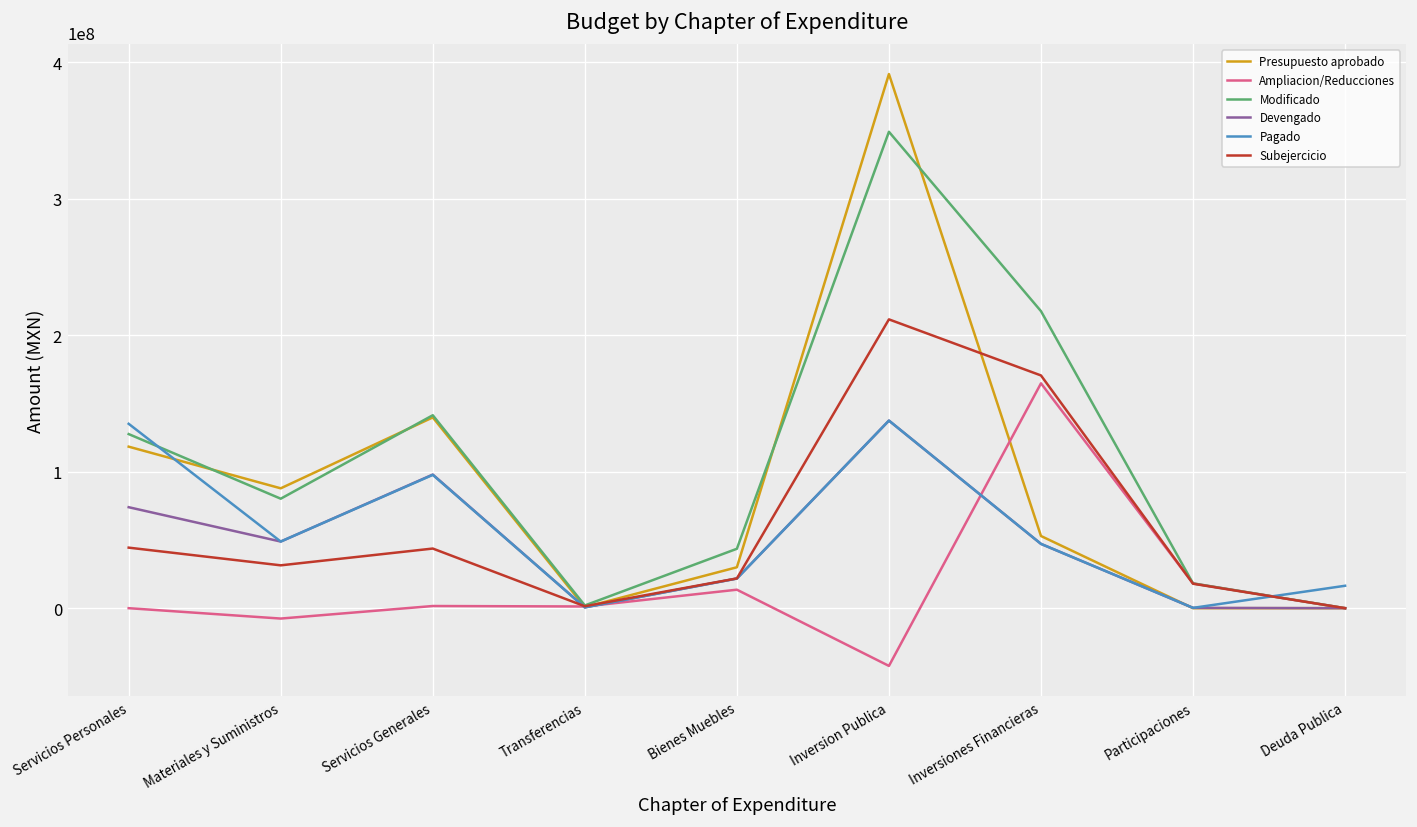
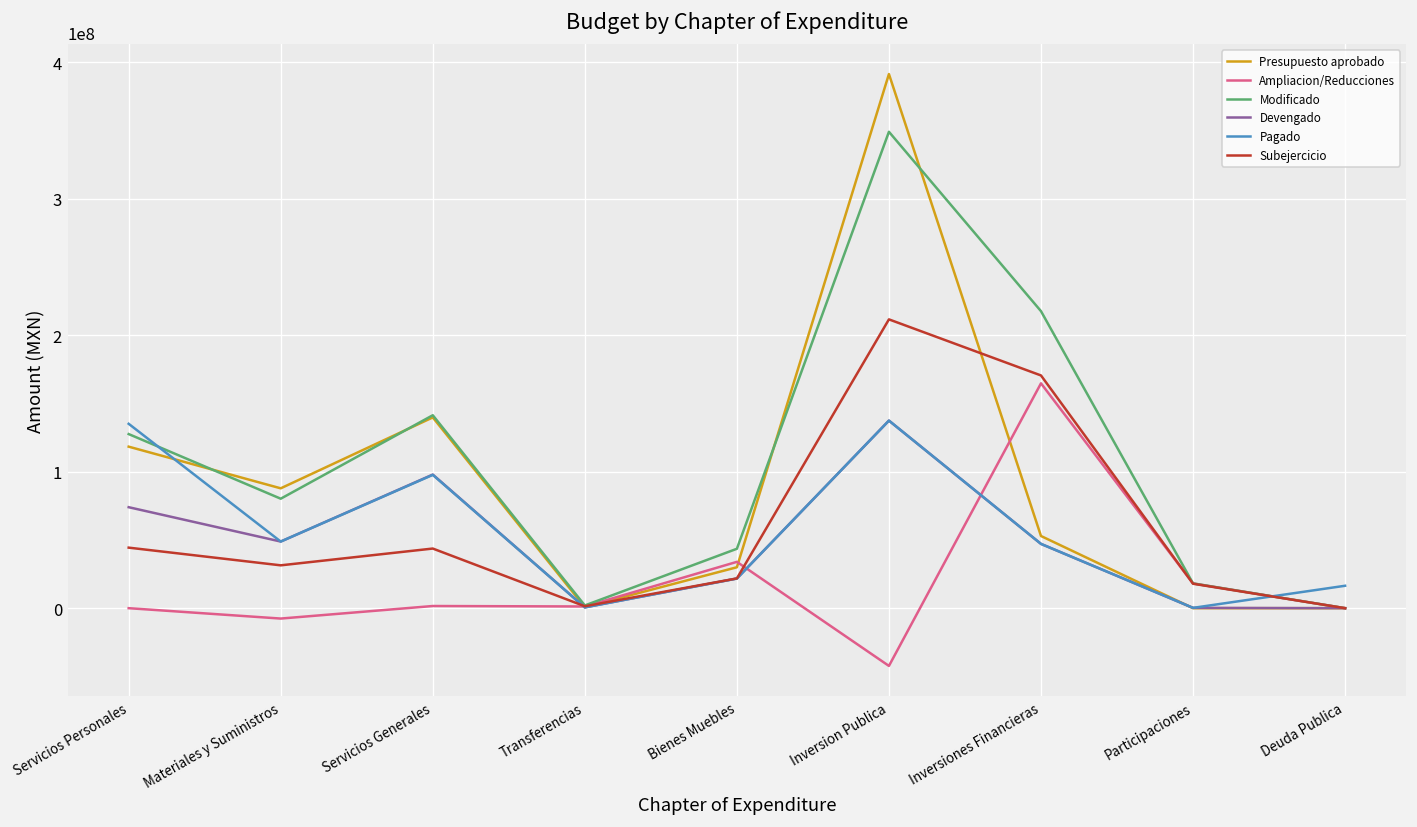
  {
    "Presupuesto aprobado": {
      "Servicios Personales": 118000000,
      "Materiales y Suministros": 88000000,
      "Bienes Muebles": 30000000,
      "Inversion Publica": 391000000,
      "Inversiones Financieras": 53000000
    },
    "Ampliacion/Reducciones": {
      "Servicios Personales": 0,
      "Materiales y Suministros": -8000000,
      "Servicios Generales": 2000000,
-     "Bienes Muebles": 14000000,
+     "Bienes Muebles": 34000000,
      "Inversion Publica": -42000000,
      "Inversiones Financieras": 165000000
    },
    "Modificado": {
      "Servicios Personales": 128000000,
      "Materiales y Suministros": 80000000,
      "Bienes Muebles": 44000000,
      "Inversion Publica": 349000000,
      "Inversiones Financieras": 218000000
    },
    "Devengado": {
      "Servicios Personales": 74000000
    },
    "Pagado": {
      "Servicios Personales": 135000000,
      "Deuda Publica": 16000000
    },
    "Subejercicio": {
      "Servicios Personales": 44000000,
      "Materiales y Suministros": 31000000,
      "Servicios Generales": 44000000,
      "Inversion Publica": 212000000,
      "Inversiones Financieras": 170000000
    }
  }
